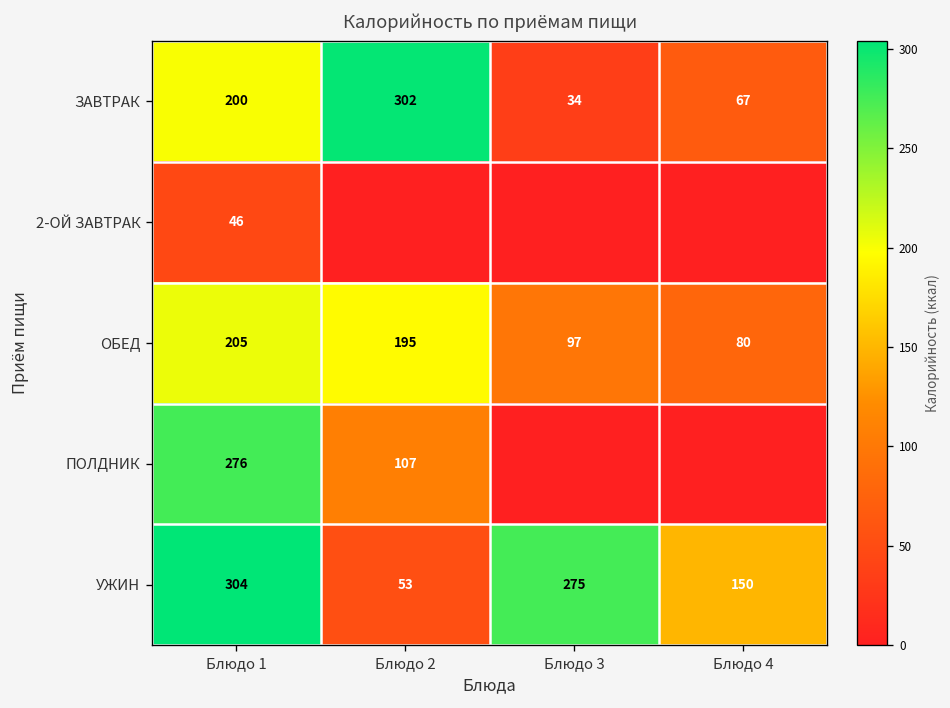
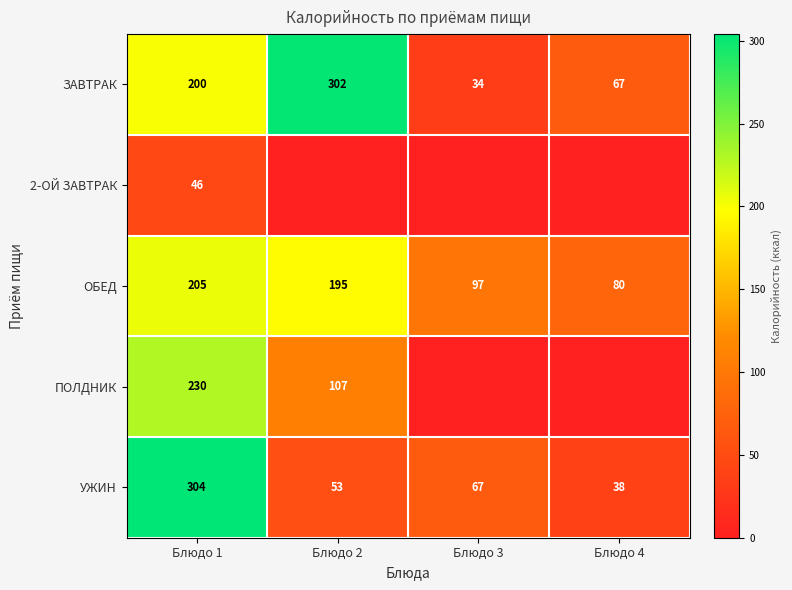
  {
    "ЗАВТРАК": {
      "Блюдо 1": 200,
      "Блюдо 2": 302,
      "Блюдо 3": 34,
      "Блюдо 4": 67
    },
    "2-ОЙ ЗАВТРАК": {
      "Блюдо 1": 46
    },
    "ОБЕД": {
      "Блюдо 1": 205,
      "Блюдо 2": 195,
      "Блюдо 3": 97,
      "Блюдо 4": 80
    },
    "ПОЛДНИК": {
-     "Блюдо 1": 276,
+     "Блюдо 1": 230,
      "Блюдо 2": 107
    },
    "УЖИН": {
      "Блюдо 1": 304,
      "Блюдо 2": 53,
-     "Блюдо 3": 275,
-     "Блюдо 4": 150
+     "Блюдо 3": 67,
+     "Блюдо 4": 38
    }
  }
